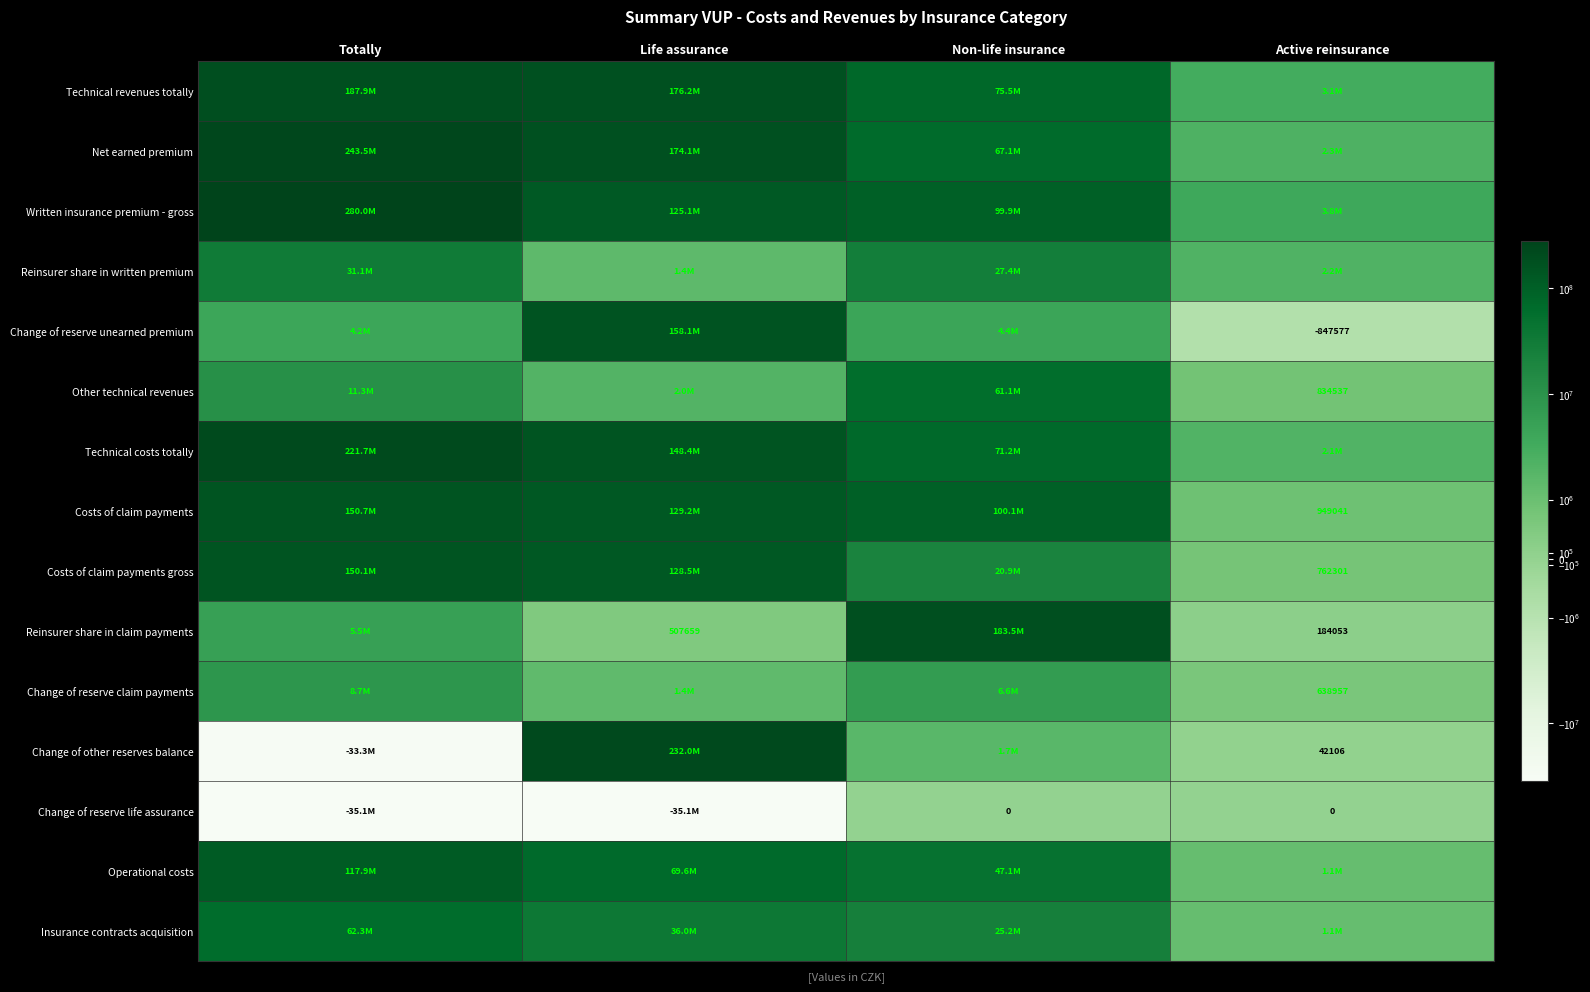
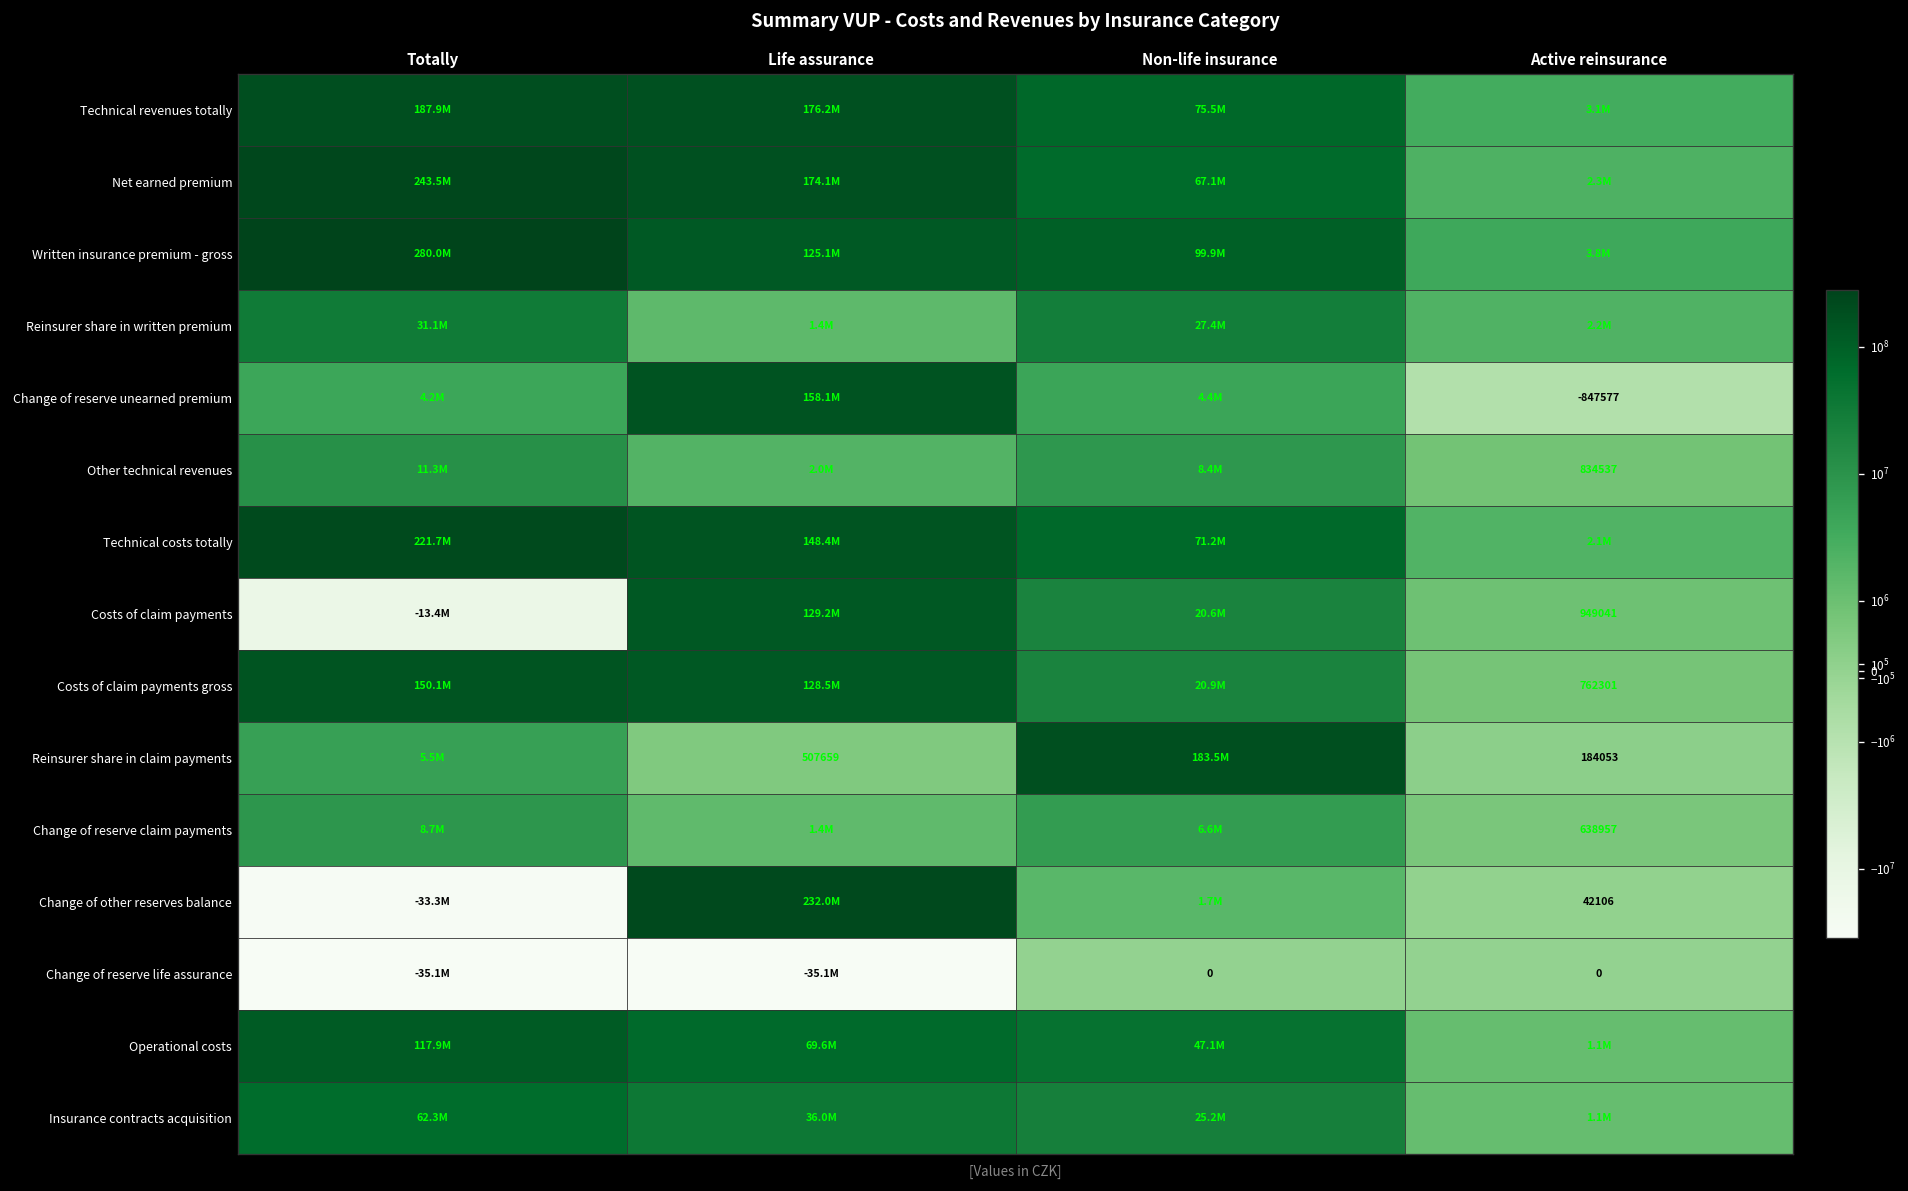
  {
    "Technical revenues totally": {
      "Totally": "187.9M",
      "Life assurance": "176.2M",
      "Non-life insurance": "75.5M",
      "Active reinsurance": "3.1M"
    },
    "Net earned premium": {
      "Totally": "243.5M",
      "Life assurance": "174.1M",
      "Non-life insurance": "67.1M",
      "Active reinsurance": "2.3M"
    },
    "Written insurance premium - gross": {
      "Totally": "280.0M",
      "Life assurance": "125.1M",
      "Non-life insurance": "99.9M",
      "Active reinsurance": "3.8M"
    },
    "Reinsurer share in written premium": {
      "Totally": "31.1M",
      "Life assurance": "1.4M",
      "Non-life insurance": "27.4M",
      "Active reinsurance": "2.2M"
    },
    "Change of reserve unearned premium": {
      "Totally": "4.2M",
      "Life assurance": "158.1M",
      "Non-life insurance": "4.4M",
      "Active reinsurance": "-847577"
    },
    "Other technical revenues": {
      "Totally": "11.3M",
      "Life assurance": "2.0M",
-     "Non-life insurance": "61.1M",
+     "Non-life insurance": "8.4M",
      "Active reinsurance": "834537"
    },
    "Technical costs totally": {
      "Totally": "221.7M",
      "Life assurance": "148.4M",
      "Non-life insurance": "71.2M",
      "Active reinsurance": "2.1M"
    },
    "Costs of claim payments": {
-     "Totally": "150.7M",
+     "Totally": "-13.4M",
      "Life assurance": "129.2M",
-     "Non-life insurance": "100.1M",
+     "Non-life insurance": "20.6M",
      "Active reinsurance": "949041"
    },
    "Costs of claim payments gross": {
      "Totally": "150.1M",
      "Life assurance": "128.5M",
      "Non-life insurance": "20.9M",
      "Active reinsurance": "762301"
    },
    "Reinsurer share in claim payments": {
      "Totally": "5.5M",
      "Life assurance": "507659",
      "Non-life insurance": "183.5M",
      "Active reinsurance": "184053"
    },
    "Change of reserve claim payments": {
      "Totally": "8.7M",
      "Life assurance": "1.4M",
      "Non-life insurance": "6.6M",
      "Active reinsurance": "638957"
    },
    "Change of other reserves balance": {
      "Totally": "-33.3M",
      "Life assurance": "232.0M",
      "Non-life insurance": "1.7M",
      "Active reinsurance": "42106"
    },
    "Change of reserve life assurance": {
      "Totally": "-35.1M",
      "Life assurance": "-35.1M",
      "Non-life insurance": "0",
      "Active reinsurance": "0"
    },
    "Operational costs": {
      "Totally": "117.9M",
      "Life assurance": "69.6M",
      "Non-life insurance": "47.1M",
      "Active reinsurance": "1.1M"
    },
    "Insurance contracts acquisition": {
      "Totally": "62.3M",
      "Life assurance": "36.0M",
      "Non-life insurance": "25.2M",
      "Active reinsurance": "1.1M"
    }
  }
